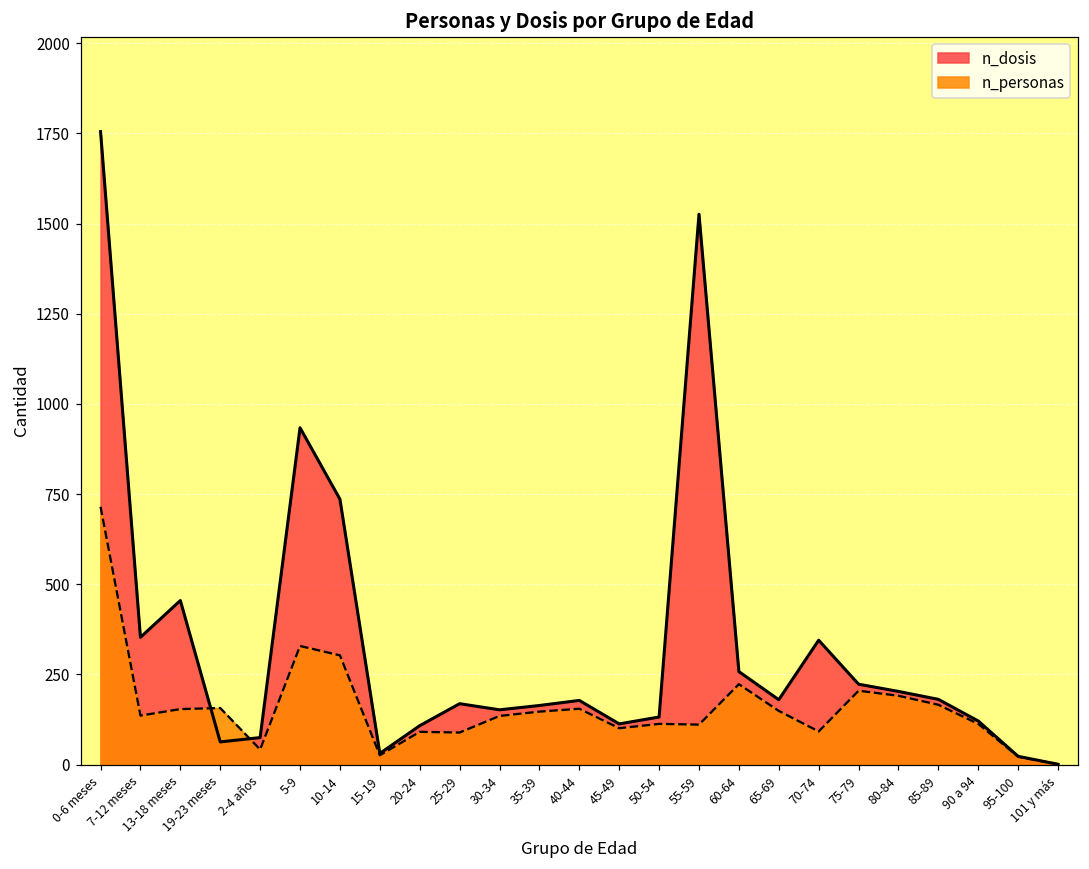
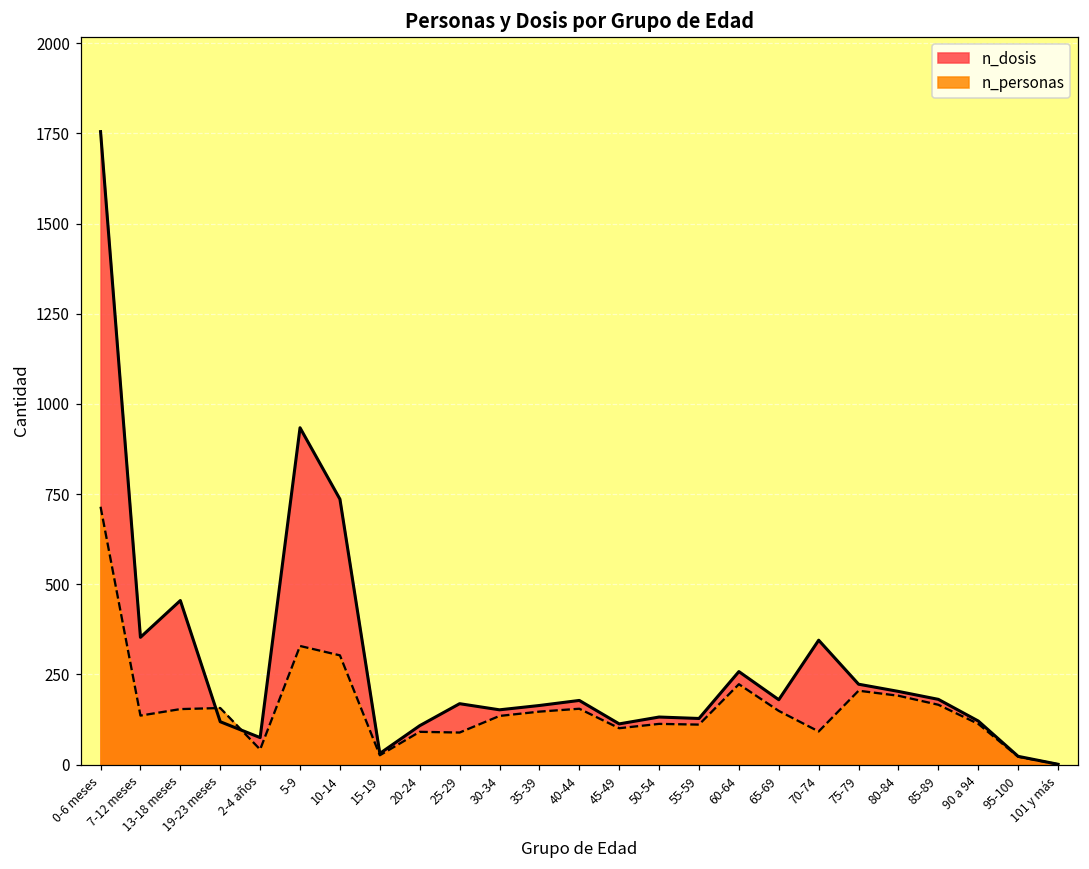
  {
    "n_dosis": {
      "0-6 meses": 1760,
      "7-12 meses": 350,
      "13-18 meses": 460,
-     "19-23 meses": 60,
+     "19-23 meses": 120,
      "2-4 años": 80,
      "5-9": 930,
      "10-14": 740,
      "20-24": 110,
      "25-29": 170,
      "30-34": 150,
      "35-39": 160,
      "40-44": 180,
      "45-49": 110,
      "50-54": 130,
-     "55-59": 1530,
+     "55-59": 130,
      "60-64": 260,
      "65-69": 180,
      "70-74": 350,
      "75-79": 220,
      "80-84": 200,
      "85-89": 180,
      "90 a 94": 120
    },
    "n_personas": {
      "0-6 meses": 720,
      "7-12 meses": 140,
      "13-18 meses": 150,
      "19-23 meses": 160,
      "2-4 años": 40,
      "5-9": 330,
      "10-14": 300,
      "20-24": 90,
      "25-29": 90,
      "30-34": 140,
      "35-39": 150,
      "40-44": 160,
      "45-49": 100,
      "50-54": 110,
      "55-59": 110,
      "60-64": 220,
      "65-69": 150,
      "70-74": 90,
      "75-79": 210,
      "80-84": 190,
      "85-89": 170,
      "90 a 94": 110
    }
  }
